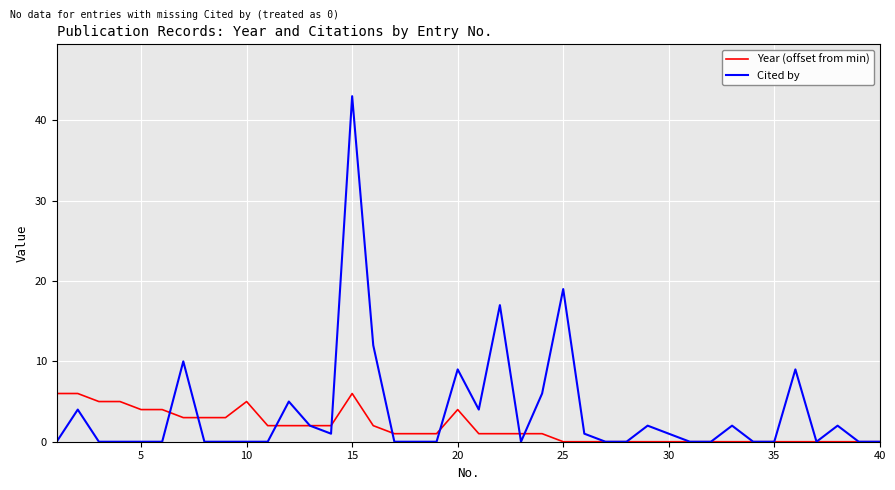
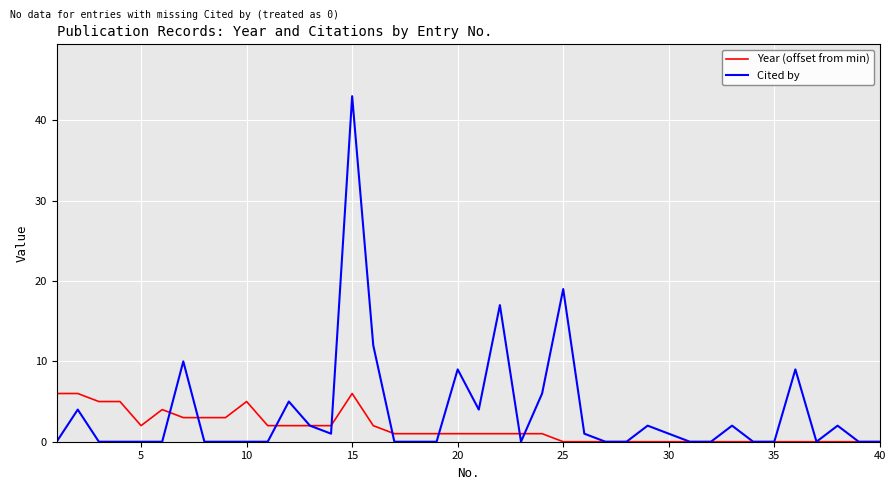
  {
    "Year (offset from min)": {
-     "5": 4,
+     "5": 2,
      "10": 5,
      "15": 6,
-     "20": 4,
+     "20": 1,
      "25": 0,
      "30": 0
    },
    "Cited by": {
      "5": 0,
      "10": 0,
      "15": 43,
      "20": 9,
      "25": 19,
      "30": 1
    }
  }
